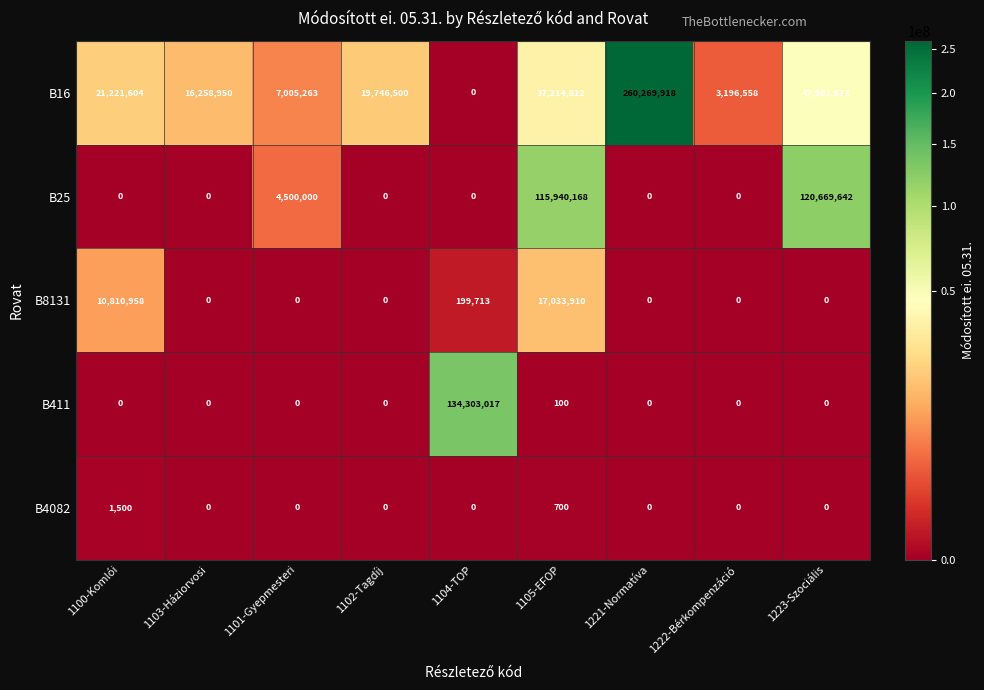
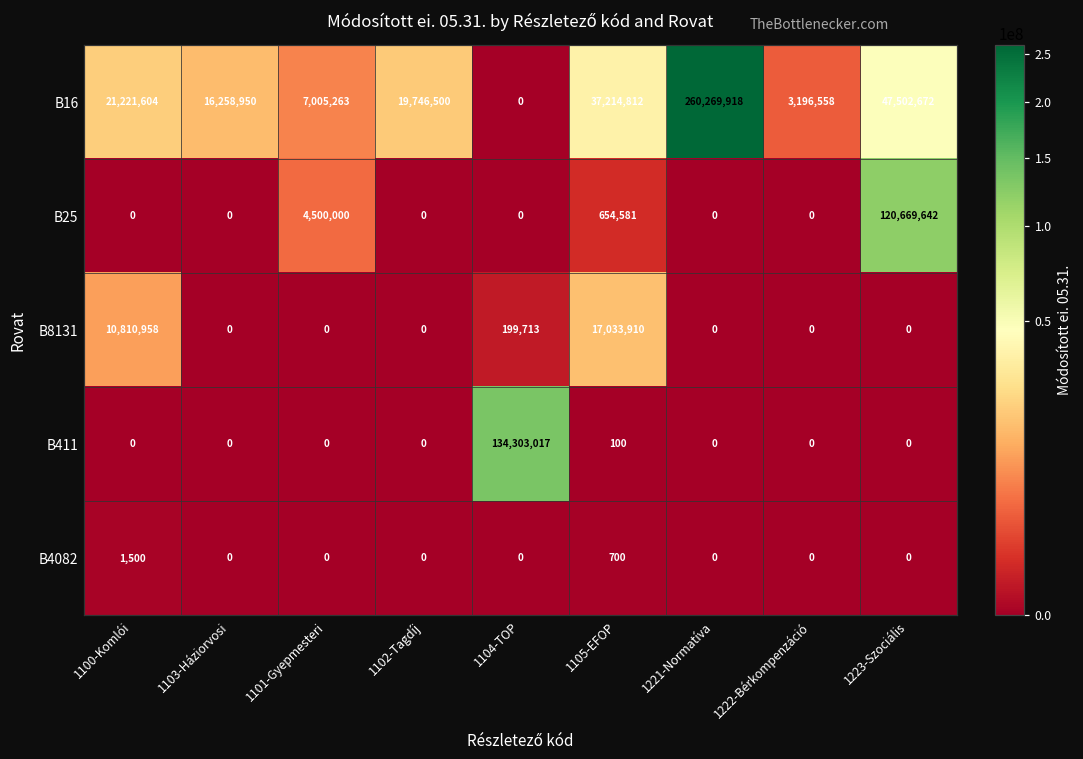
  {
    "B16": {
      "1100-Komlói": "21,221,604",
      "1103-Háziorvosi": "16,258,950",
      "1101-Gyepmesteri": "7,005,263",
      "1102-Tagdíj": "19,746,500",
      "1104-TOP": "0",
      "1105-EFOP": "37,214,812",
      "1221-Normatíva": "260,269,918",
      "1222-Bérkompenzáció": "3,196,558",
      "1223-Szociális": "47,502,672"
    },
    "B25": {
      "1100-Komlói": "0",
      "1103-Háziorvosi": "0",
      "1101-Gyepmesteri": "4,500,000",
      "1102-Tagdíj": "0",
      "1104-TOP": "0",
-     "1105-EFOP": "115,940,168",
+     "1105-EFOP": "654,581",
      "1221-Normatíva": "0",
      "1222-Bérkompenzáció": "0",
      "1223-Szociális": "120,669,642"
    },
    "B8131": {
      "1100-Komlói": "10,810,958",
      "1103-Háziorvosi": "0",
      "1101-Gyepmesteri": "0",
      "1102-Tagdíj": "0",
      "1104-TOP": "199,713",
      "1105-EFOP": "17,033,910",
      "1221-Normatíva": "0",
      "1222-Bérkompenzáció": "0",
      "1223-Szociális": "0"
    },
    "B411": {
      "1100-Komlói": "0",
      "1103-Háziorvosi": "0",
      "1101-Gyepmesteri": "0",
      "1102-Tagdíj": "0",
      "1104-TOP": "134,303,017",
      "1105-EFOP": "100",
      "1221-Normatíva": "0",
      "1222-Bérkompenzáció": "0",
      "1223-Szociális": "0"
    },
    "B4082": {
      "1100-Komlói": "1,500",
      "1103-Háziorvosi": "0",
      "1101-Gyepmesteri": "0",
      "1102-Tagdíj": "0",
      "1104-TOP": "0",
      "1105-EFOP": "700",
      "1221-Normatíva": "0",
      "1222-Bérkompenzáció": "0",
      "1223-Szociális": "0"
    }
  }
